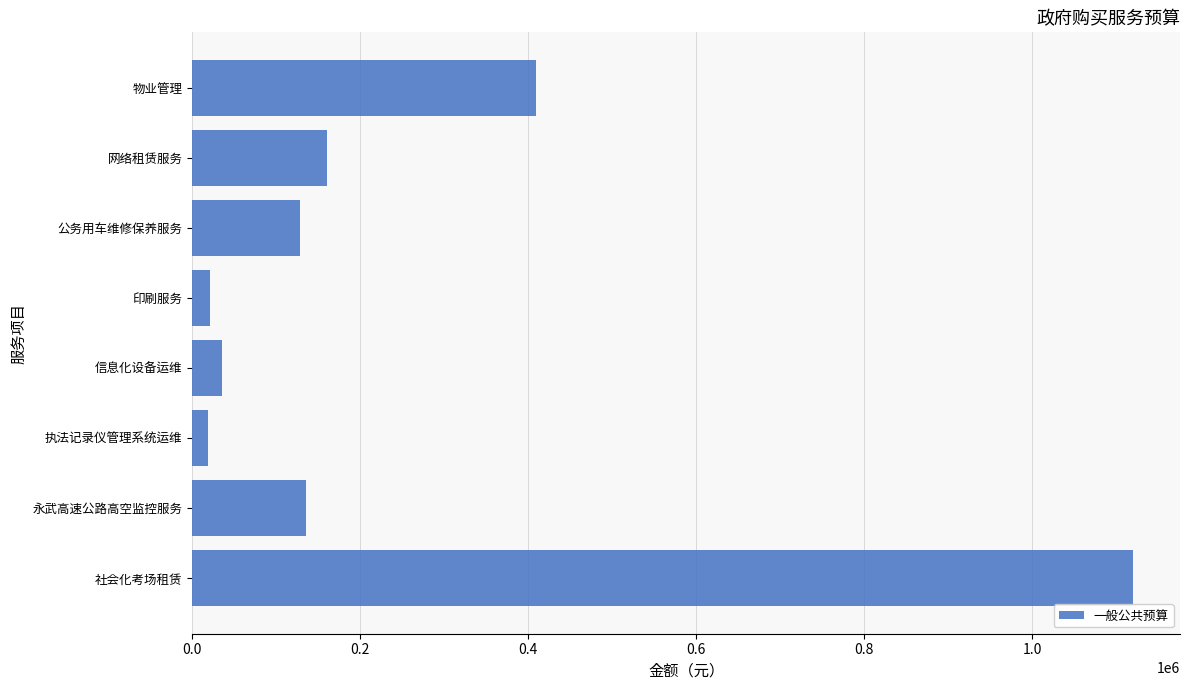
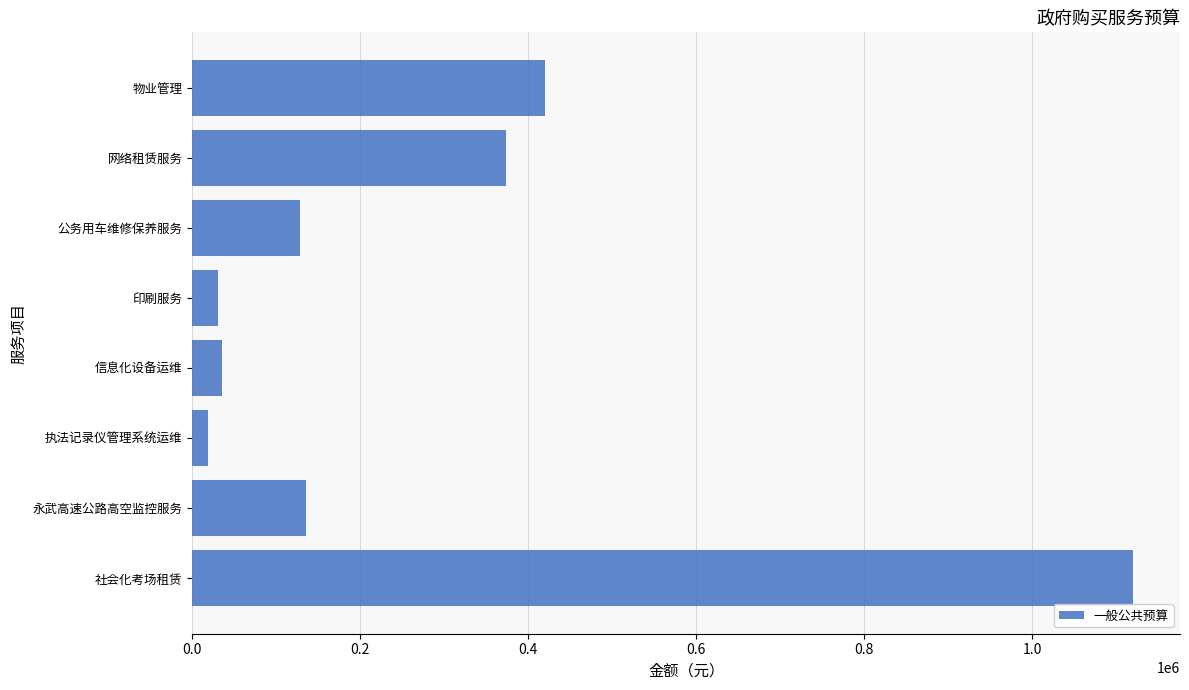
  {
-   "物业管理": 410000,
-   "网络租赁服务": 160000,
+   "物业管理": 420000,
+   "网络租赁服务": 370000,
    "公务用车维修保养服务": 130000,
-   "印刷服务": 20000,
+   "印刷服务": 30000,
    "信息化设备运维": 40000,
    "执法记录仪管理系统运维": 20000,
    "永武高速公路高空监控服务": 140000,
    "社会化考场租赁": 1120000
  }
